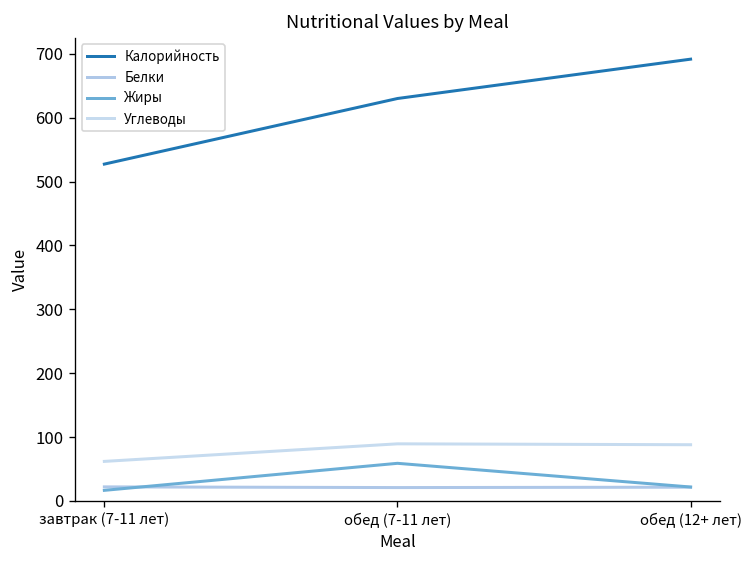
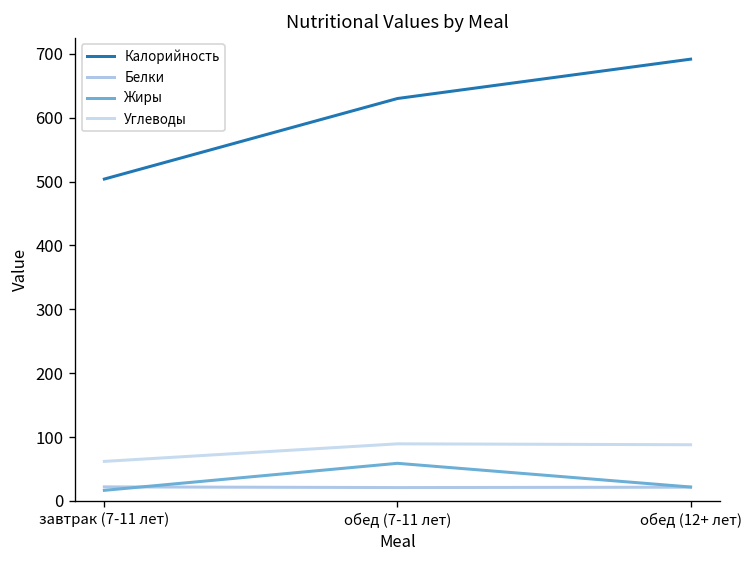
  {
    "Калорийность": {
-     "завтрак (7-11 лет)": 530,
+     "завтрак (7-11 лет)": 500,
      "обед (7-11 лет)": 630,
      "обед (12+ лет)": 690
    },
    "Жиры": {
      "завтрак (7-11 лет)": 20,
      "обед (7-11 лет)": 60
    }
  }
